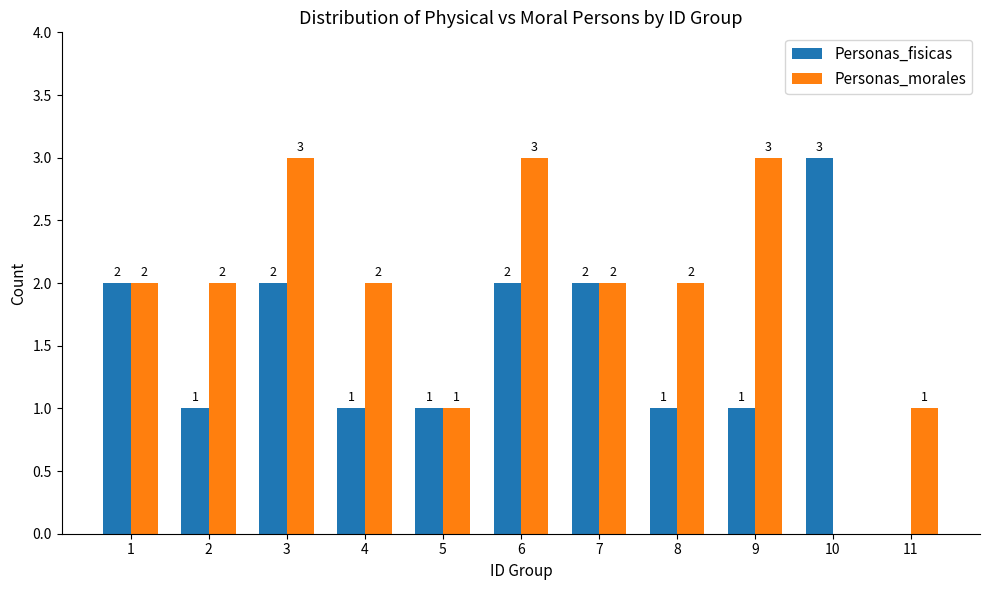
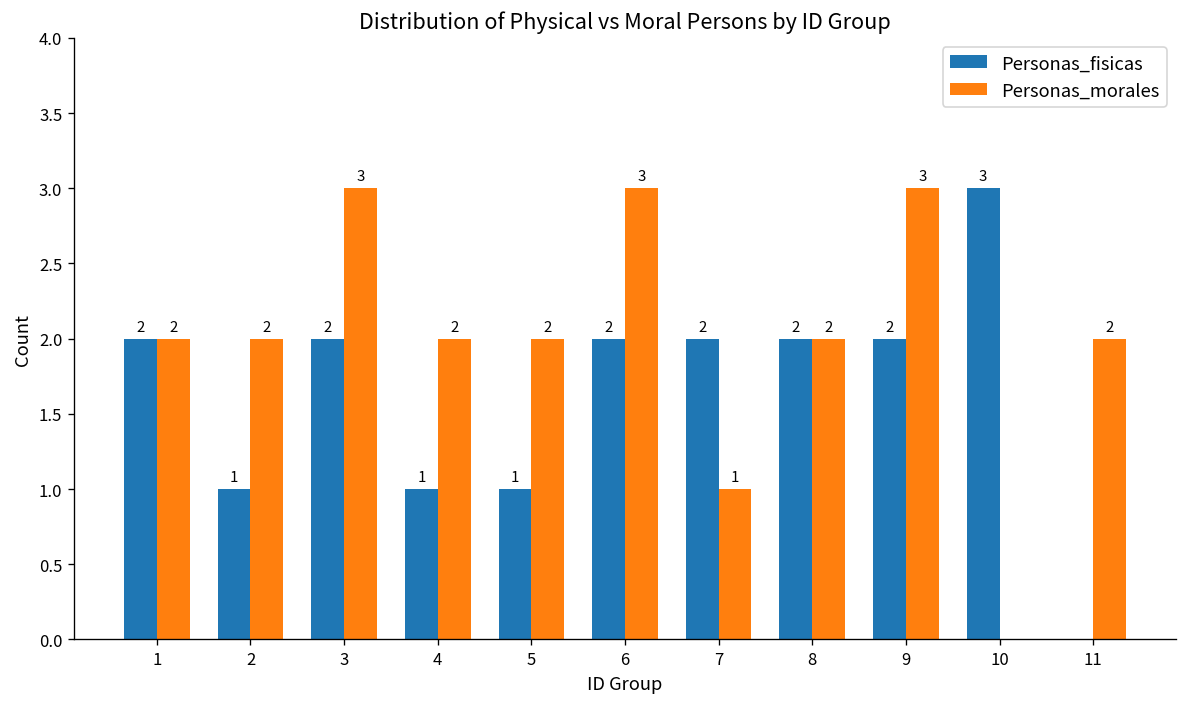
  {
    "Personas_fisicas": {
      "1": 2,
      "2": 1,
      "3": 2,
      "4": 1,
      "5": 1,
      "6": 2,
      "7": 2,
-     "8": 1,
-     "9": 1,
+     "8": 2,
+     "9": 2,
      "10": 3
    },
    "Personas_morales": {
      "1": 2,
      "2": 2,
      "3": 3,
      "4": 2,
-     "5": 1,
+     "5": 2,
      "6": 3,
-     "7": 2,
+     "7": 1,
      "8": 2,
      "9": 3,
-     "11": 1
+     "11": 2
    }
  }
